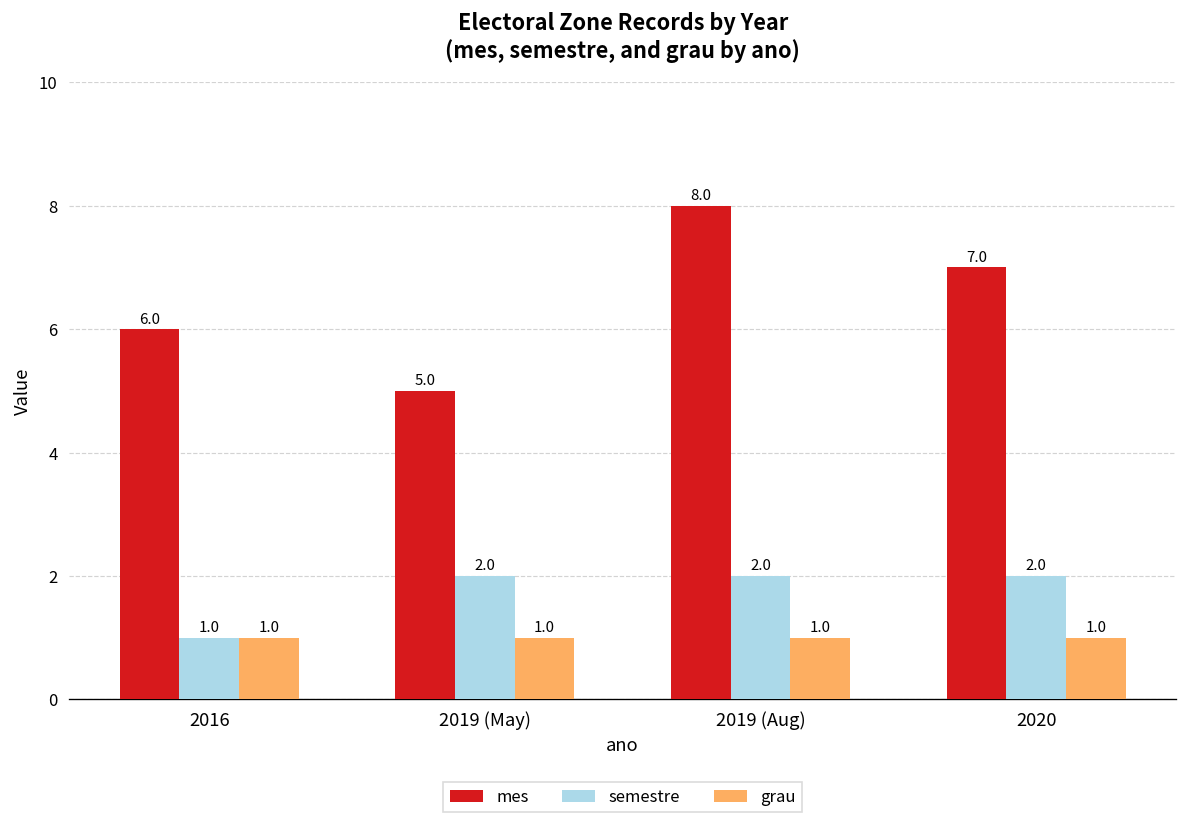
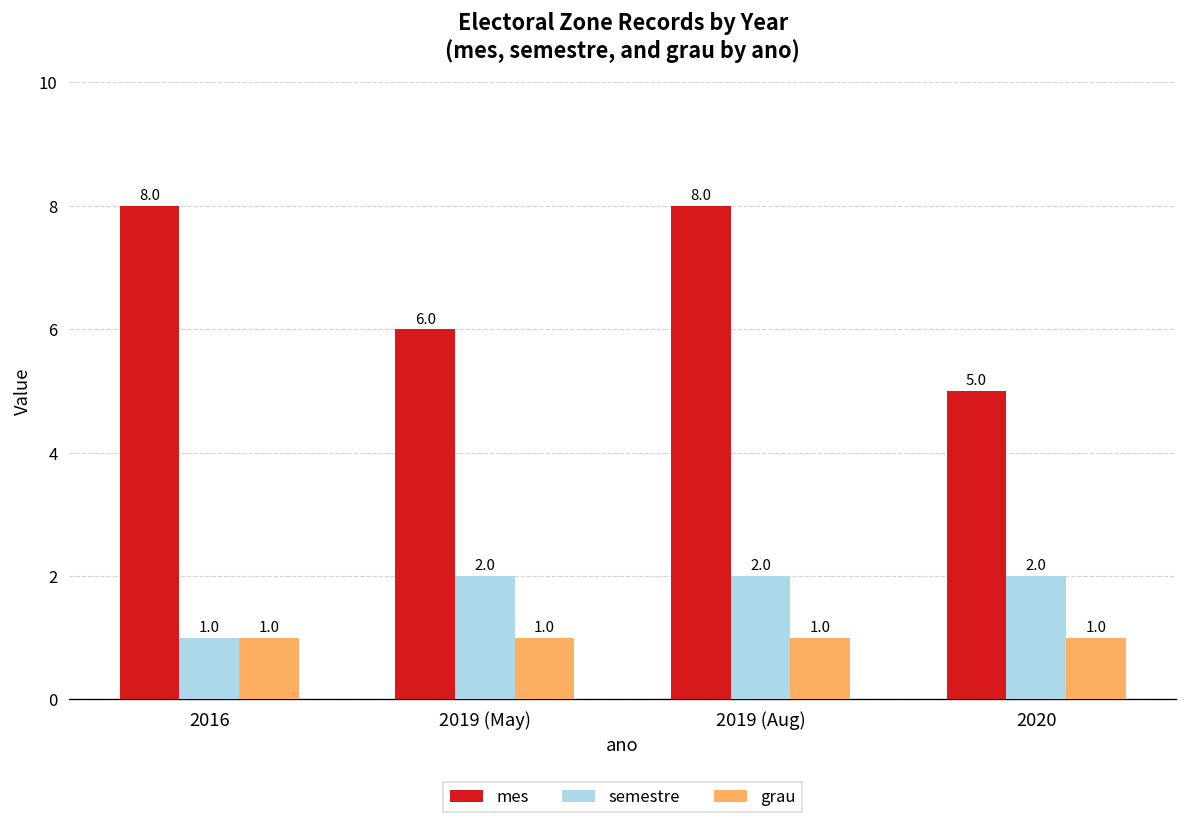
  {
    "mes": {
-     "2016": 6.0,
-     "2019 (May)": 5.0,
+     "2016": 8.0,
+     "2019 (May)": 6.0,
      "2019 (Aug)": 8.0,
-     "2020": 7.0
+     "2020": 5.0
    },
    "semestre": {
      "2016": 1.0,
      "2019 (May)": 2.0,
      "2019 (Aug)": 2.0,
      "2020": 2.0
    },
    "grau": {
      "2016": 1.0,
      "2019 (May)": 1.0,
      "2019 (Aug)": 1.0,
      "2020": 1.0
    }
  }
